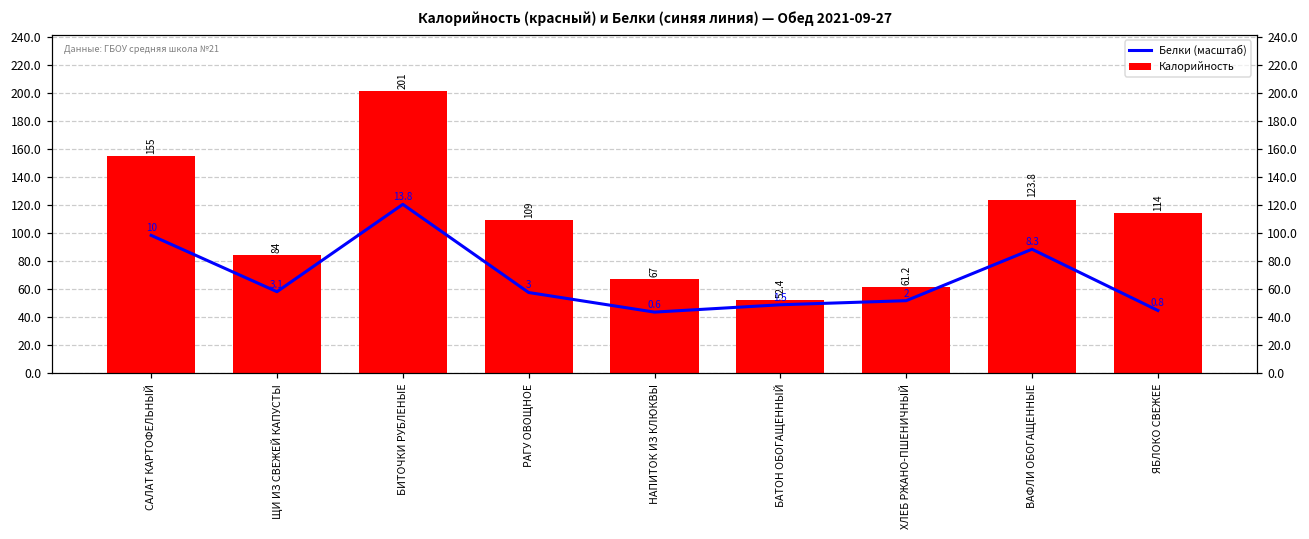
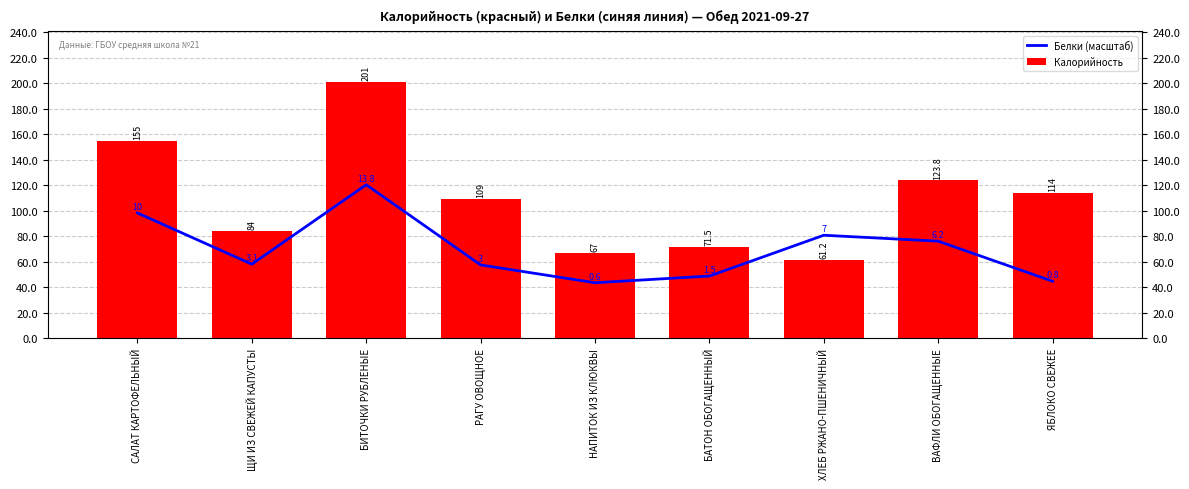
  {
    "Калорийность": {
      "САЛАТ КАРТОФЕЛЬНЫЙ": 155,
      "ЩИ ИЗ СВЕЖЕЙ КАПУСТЫ": 84,
      "БИТОЧКИ РУБЛЕНЫЕ": 201,
      "РАГУ ОВОЩНОЕ": 109,
      "НАПИТОК ИЗ КЛЮКВЫ": 67,
-     "БАТОН ОБОГАЩЕННЫЙ": 52.4,
+     "БАТОН ОБОГАЩЕННЫЙ": 71.5,
      "ХЛЕБ РЖАНО-ПШЕНИЧНЫЙ": 61.2,
      "ВАФЛИ ОБОГАЩЕННЫЕ": 123.8,
      "ЯБЛОКО СВЕЖЕЕ": 114
    },
    "Белки (масштаб)": {
-     "ХЛЕБ РЖАНО-ПШЕНИЧНЫЙ": 2,
-     "ВАФЛИ ОБОГАЩЕННЫЕ": 8.3
+     "ХЛЕБ РЖАНО-ПШЕНИЧНЫЙ": 7,
+     "ВАФЛИ ОБОГАЩЕННЫЕ": 6.2
    }
  }
